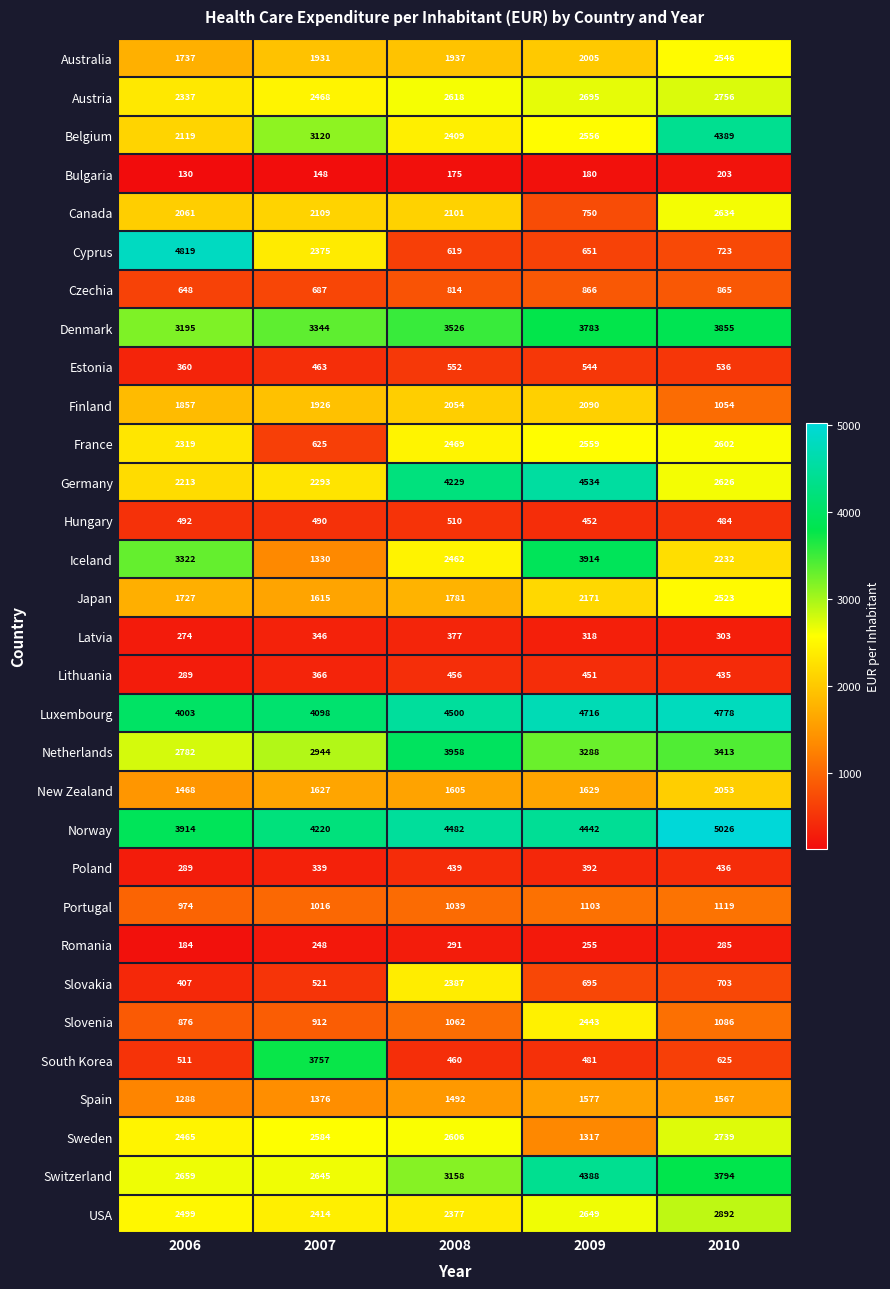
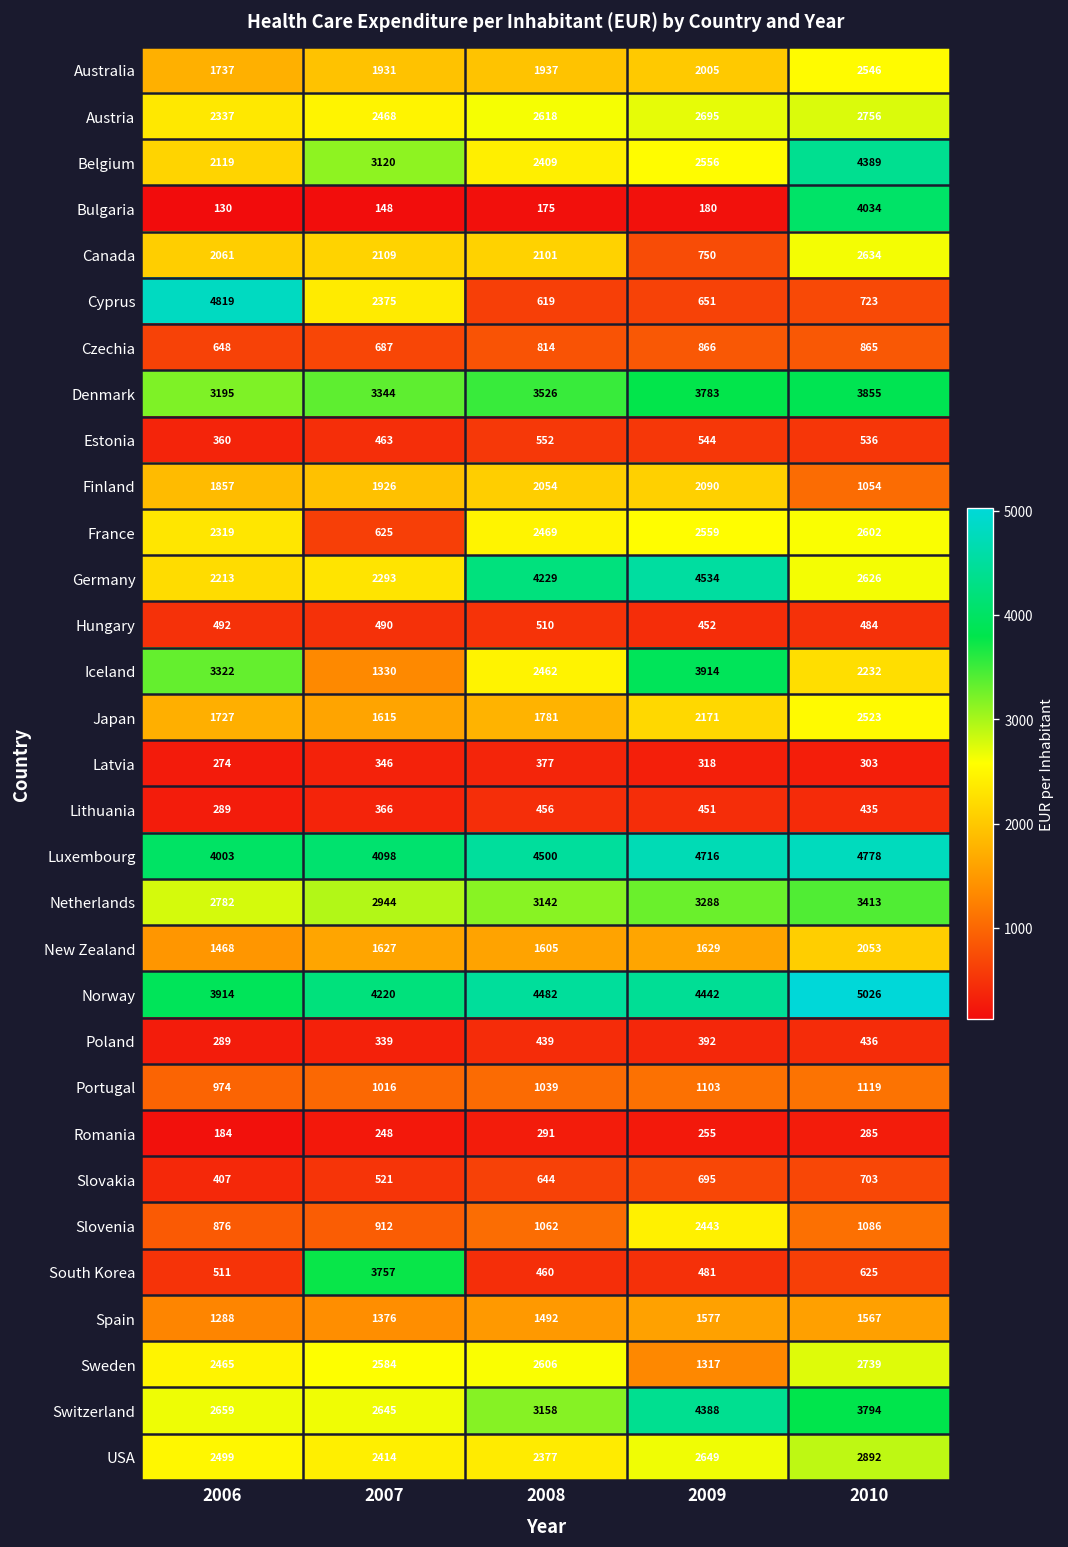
  {
    "Australia": {
      "2006": 1737,
      "2007": 1931,
      "2008": 1937,
      "2009": 2005,
      "2010": 2546
    },
    "Austria": {
      "2006": 2337,
      "2007": 2468,
      "2008": 2618,
      "2009": 2695,
      "2010": 2756
    },
    "Belgium": {
      "2006": 2119,
      "2007": 3120,
      "2008": 2409,
      "2009": 2556,
      "2010": 4389
    },
    "Bulgaria": {
      "2006": 130,
      "2007": 148,
      "2008": 175,
      "2009": 180,
-     "2010": 203
+     "2010": 4034
    },
    "Canada": {
      "2006": 2061,
      "2007": 2109,
      "2008": 2101,
      "2009": 750,
      "2010": 2634
    },
    "Cyprus": {
      "2006": 4819,
      "2007": 2375,
      "2008": 619,
      "2009": 651,
      "2010": 723
    },
    "Czechia": {
      "2006": 648,
      "2007": 687,
      "2008": 814,
      "2009": 866,
      "2010": 865
    },
    "Denmark": {
      "2006": 3195,
      "2007": 3344,
      "2008": 3526,
      "2009": 3783,
      "2010": 3855
    },
    "Estonia": {
      "2006": 360,
      "2007": 463,
      "2008": 552,
      "2009": 544,
      "2010": 536
    },
    "Finland": {
      "2006": 1857,
      "2007": 1926,
      "2008": 2054,
      "2009": 2090,
      "2010": 1054
    },
    "France": {
      "2006": 2319,
      "2007": 625,
      "2008": 2469,
      "2009": 2559,
      "2010": 2602
    },
    "Germany": {
      "2006": 2213,
      "2007": 2293,
      "2008": 4229,
      "2009": 4534,
      "2010": 2626
    },
    "Hungary": {
      "2006": 492,
      "2007": 490,
      "2008": 510,
      "2009": 452,
      "2010": 484
    },
    "Iceland": {
      "2006": 3322,
      "2007": 1330,
      "2008": 2462,
      "2009": 3914,
      "2010": 2232
    },
    "Japan": {
      "2006": 1727,
      "2007": 1615,
      "2008": 1781,
      "2009": 2171,
      "2010": 2523
    },
    "Latvia": {
      "2006": 274,
      "2007": 346,
      "2008": 377,
      "2009": 318,
      "2010": 303
    },
    "Lithuania": {
      "2006": 289,
      "2007": 366,
      "2008": 456,
      "2009": 451,
      "2010": 435
    },
    "Luxembourg": {
      "2006": 4003,
      "2007": 4098,
      "2008": 4500,
      "2009": 4716,
      "2010": 4778
    },
    "Netherlands": {
      "2006": 2782,
      "2007": 2944,
-     "2008": 3958,
+     "2008": 3142,
      "2009": 3288,
      "2010": 3413
    },
    "New Zealand": {
      "2006": 1468,
      "2007": 1627,
      "2008": 1605,
      "2009": 1629,
      "2010": 2053
    },
    "Norway": {
      "2006": 3914,
      "2007": 4220,
      "2008": 4482,
      "2009": 4442,
      "2010": 5026
    },
    "Poland": {
      "2006": 289,
      "2007": 339,
      "2008": 439,
      "2009": 392,
      "2010": 436
    },
    "Portugal": {
      "2006": 974,
      "2007": 1016,
      "2008": 1039,
      "2009": 1103,
      "2010": 1119
    },
    "Romania": {
      "2006": 184,
      "2007": 248,
      "2008": 291,
      "2009": 255,
      "2010": 285
    },
    "Slovakia": {
      "2006": 407,
      "2007": 521,
-     "2008": 2387,
+     "2008": 644,
      "2009": 695,
      "2010": 703
    },
    "Slovenia": {
      "2006": 876,
      "2007": 912,
      "2008": 1062,
      "2009": 2443,
      "2010": 1086
    },
    "South Korea": {
      "2006": 511,
      "2007": 3757,
      "2008": 460,
      "2009": 481,
      "2010": 625
    },
    "Spain": {
      "2006": 1288,
      "2007": 1376,
      "2008": 1492,
      "2009": 1577,
      "2010": 1567
    },
    "Sweden": {
      "2006": 2465,
      "2007": 2584,
      "2008": 2606,
      "2009": 1317,
      "2010": 2739
    },
    "Switzerland": {
      "2006": 2659,
      "2007": 2645,
      "2008": 3158,
      "2009": 4388,
      "2010": 3794
    },
    "USA": {
      "2006": 2499,
      "2007": 2414,
      "2008": 2377,
      "2009": 2649,
      "2010": 2892
    }
  }
